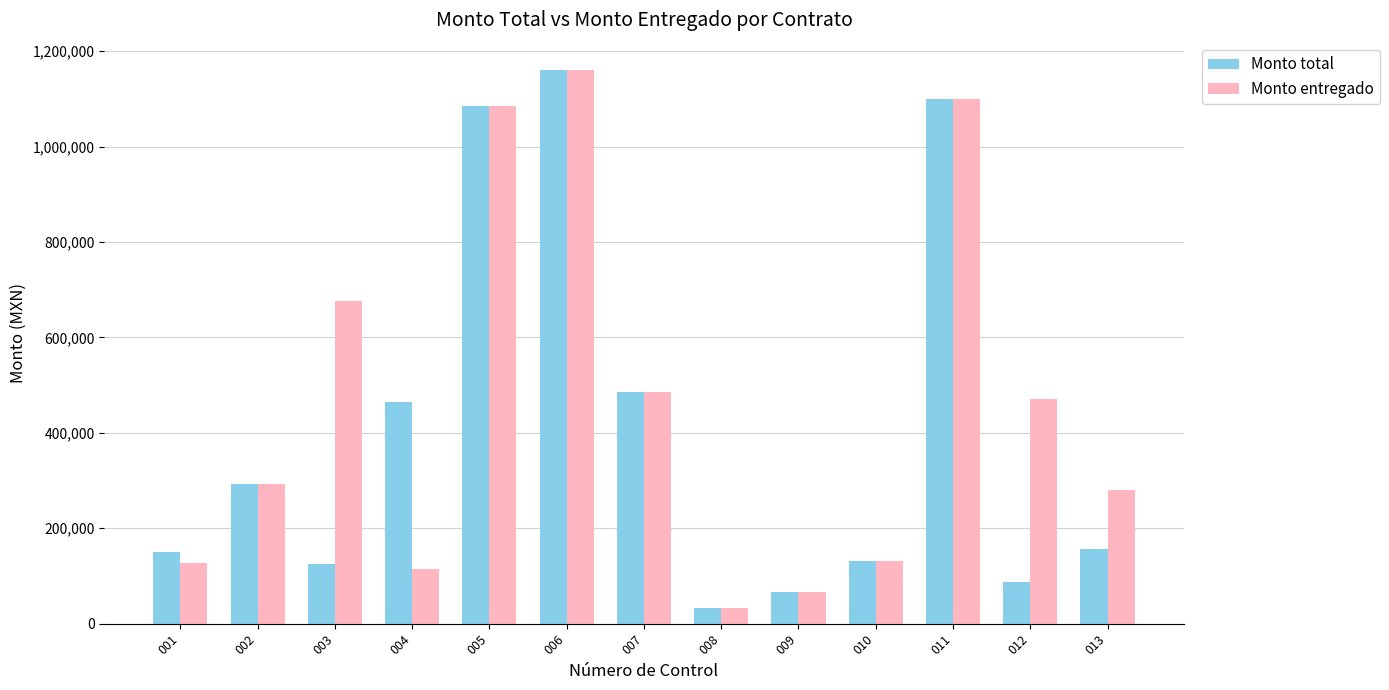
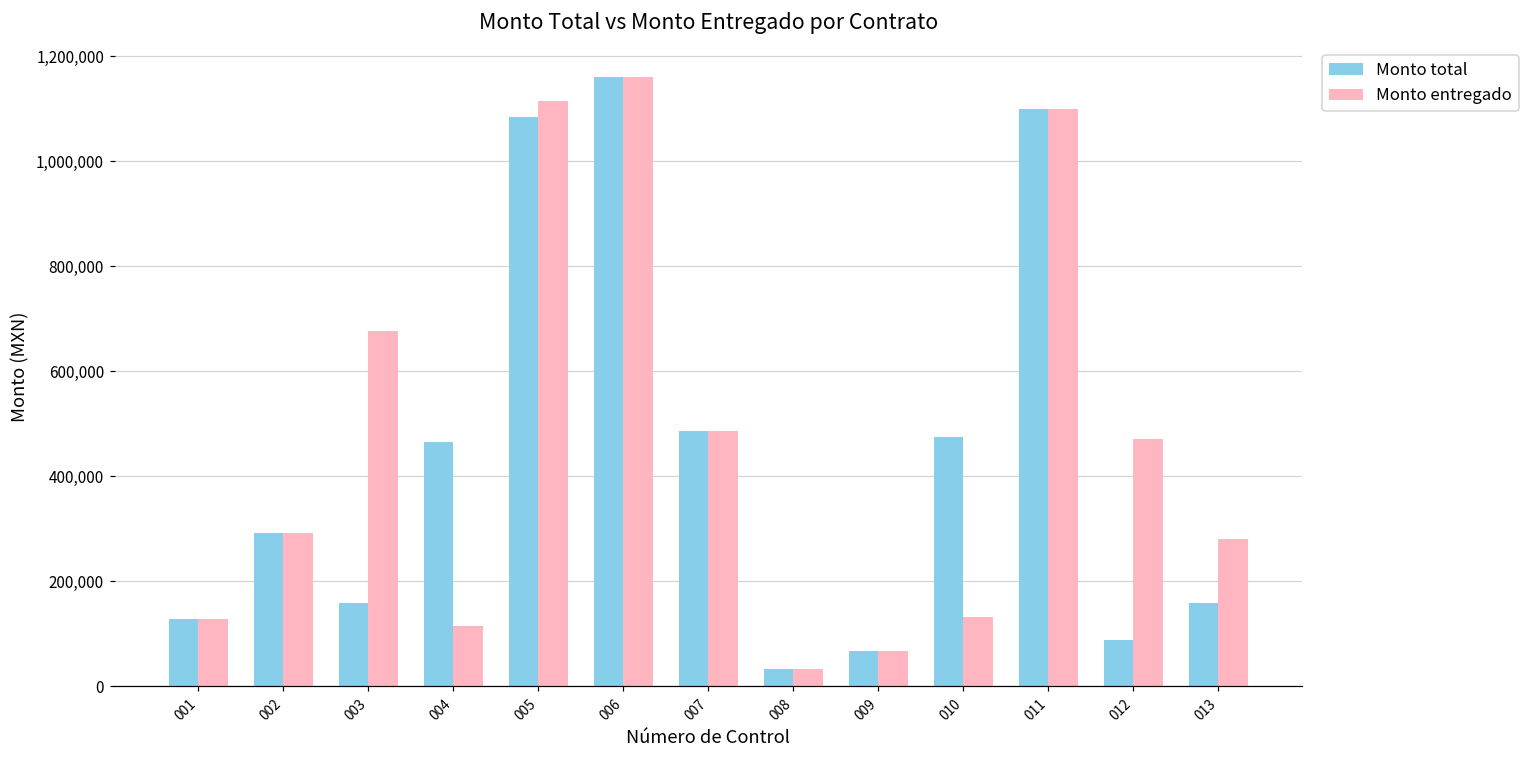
  {
    "Monto total": {
-     "001": "150,000",
+     "001": "130,000",
      "002": "290,000",
-     "003": "130,000",
+     "003": "160,000",
      "004": "460,000",
      "005": "1,080,000",
      "006": "1,160,000",
      "007": "490,000",
      "008": "30,000",
      "009": "70,000",
-     "010": "130,000",
+     "010": "480,000",
      "011": "1,100,000",
      "012": "90,000",
      "013": "160,000"
    },
    "Monto entregado": {
      "001": "130,000",
      "002": "290,000",
      "003": "680,000",
      "004": "110,000",
-     "005": "1,080,000",
+     "005": "1,120,000",
      "006": "1,160,000",
      "007": "490,000",
      "008": "30,000",
      "009": "70,000",
      "010": "130,000",
      "011": "1,100,000",
      "012": "470,000",
      "013": "280,000"
    }
  }
